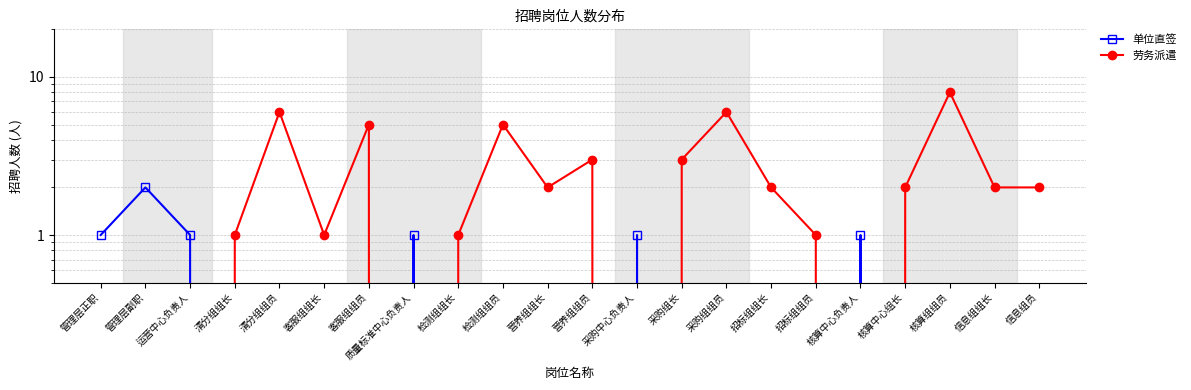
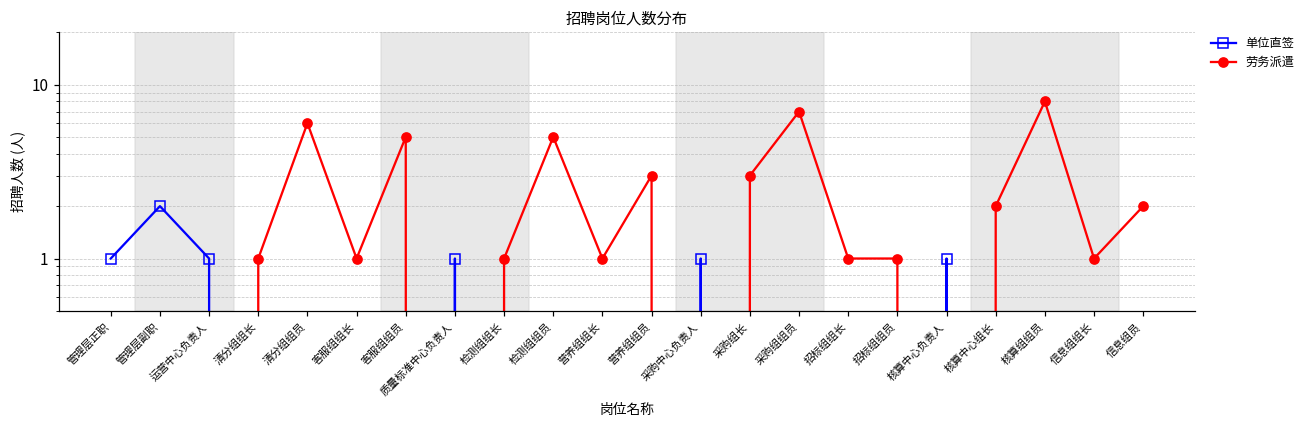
  {
    "单位直签": {
      "管理层正职": 1,
      "管理层副职": 2,
      "运营中心负责人": 1,
      "质量标准中心负责人": 1,
      "采购中心负责人": 1,
      "核算中心负责人": 1
    },
    "劳务派遣": {
      "清分组组长": 1,
      "清分组组员": 6,
      "客服组组长": 1,
      "客服组组员": 5,
      "检测组组长": 1,
      "检测组组员": 5,
-     "营养组组长": 2,
+     "营养组组长": 1,
      "营养组组员": 3,
      "采购组长": 3,
-     "采购组组员": 6,
-     "招标组组长": 2,
+     "采购组组员": 7,
+     "招标组组长": 1,
      "招标组组员": 1,
      "核算中心组长": 2,
      "核算组组员": 8,
-     "信息组组长": 2,
+     "信息组组长": 1,
      "信息组员": 2
    }
  }
